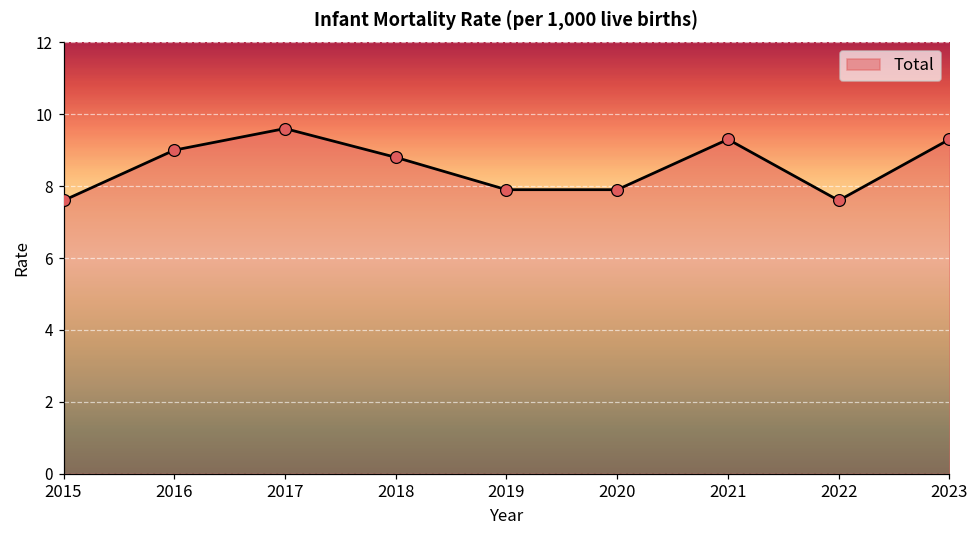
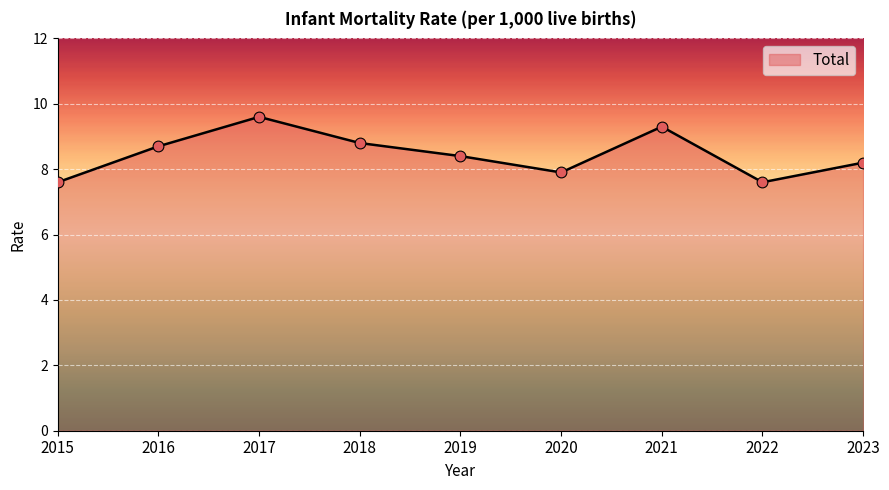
  {
    "2015": 7.6,
-   "2016": 9.0,
+   "2016": 8.7,
    "2017": 9.6,
    "2018": 8.8,
-   "2019": 7.9,
+   "2019": 8.4,
    "2020": 7.9,
    "2021": 9.3,
    "2022": 7.6,
-   "2023": 9.3
+   "2023": 8.2
  }
